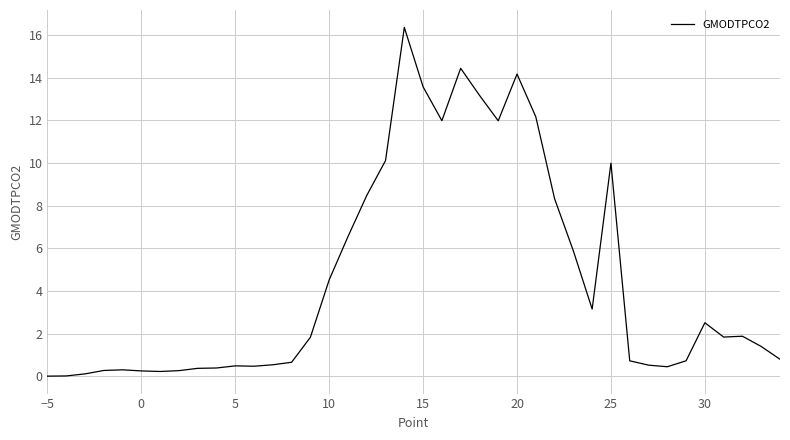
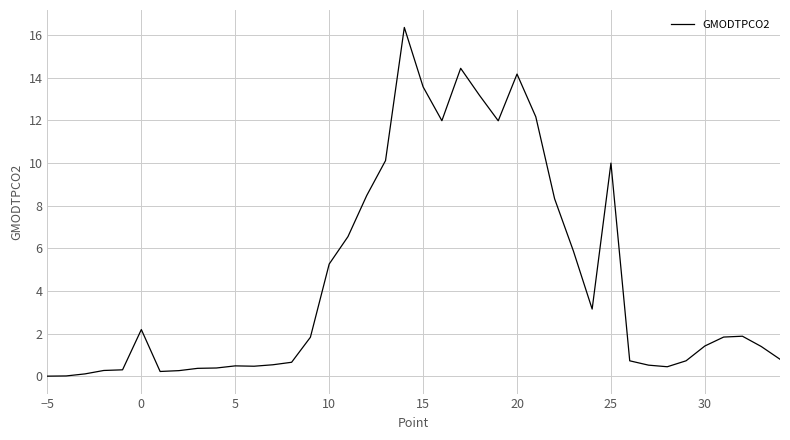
  {
    "−5": 0.0,
-   "0": 0.2,
+   "0": 2.2,
    "5": 0.5,
-   "10": 4.5,
+   "10": 5.3,
    "15": 13.6,
    "20": 14.2,
    "25": 10.0,
-   "30": 2.5
+   "30": 1.4
  }
